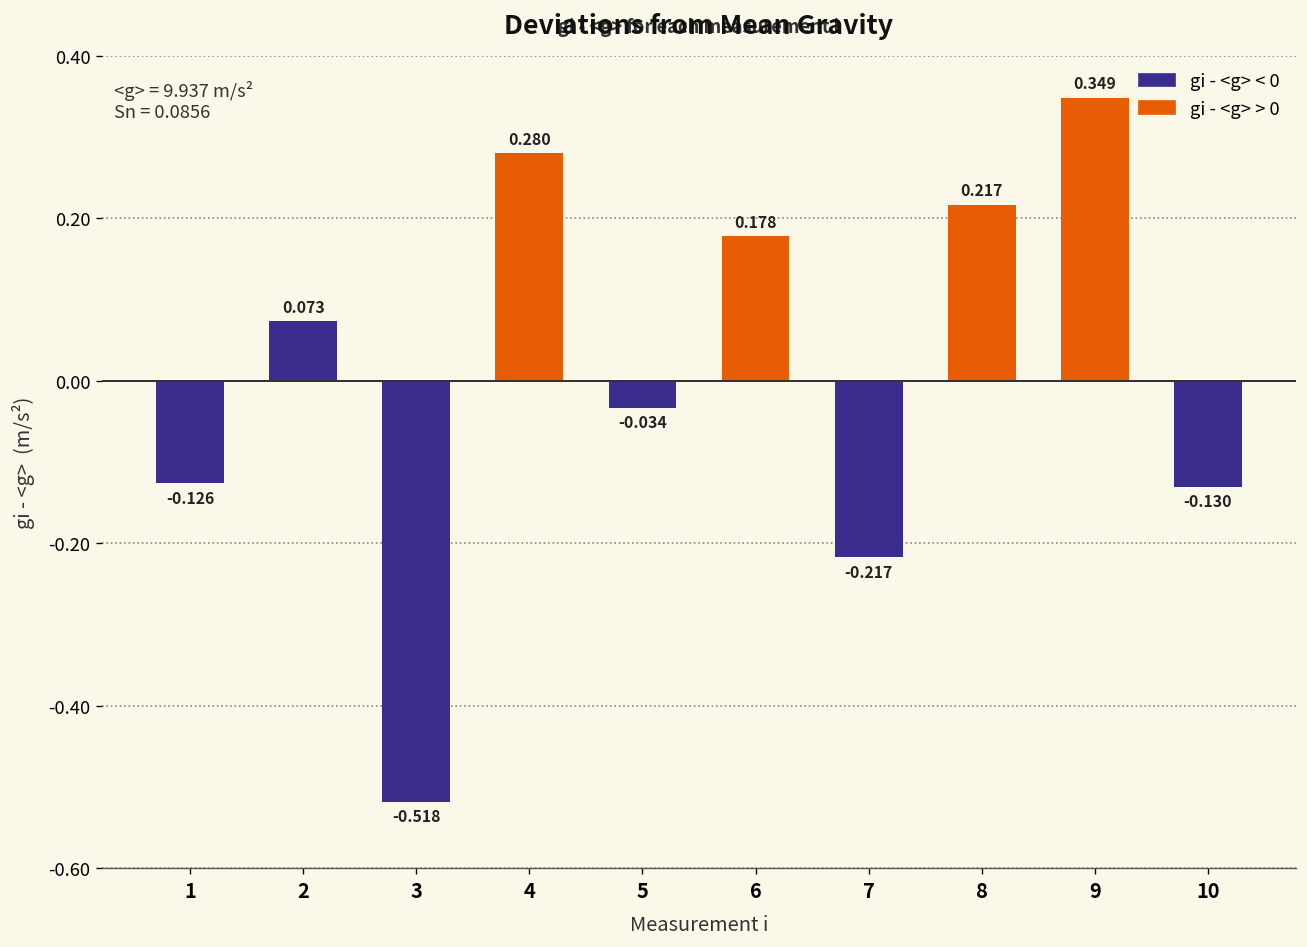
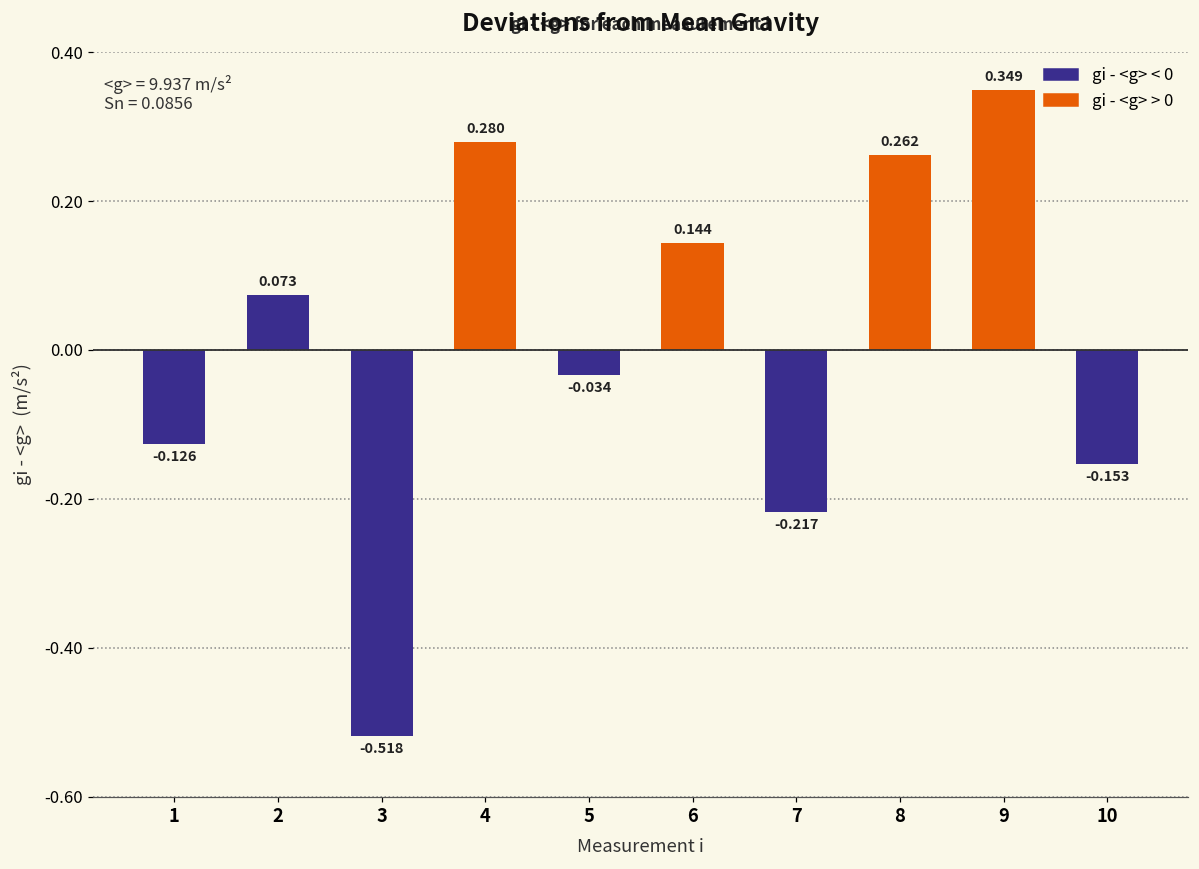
  {
    "1": -0.126,
    "2": 0.073,
    "3": -0.518,
    "4": 0.280,
    "5": -0.034,
-   "6": 0.178,
+   "6": 0.144,
    "7": -0.217,
-   "8": 0.217,
+   "8": 0.262,
    "9": 0.349,
-   "10": -0.130
+   "10": -0.153
  }
